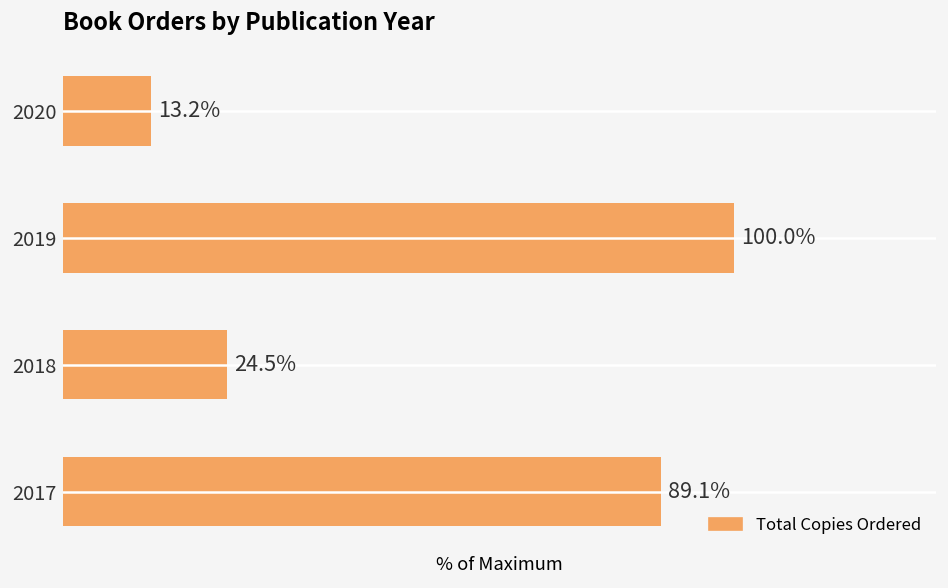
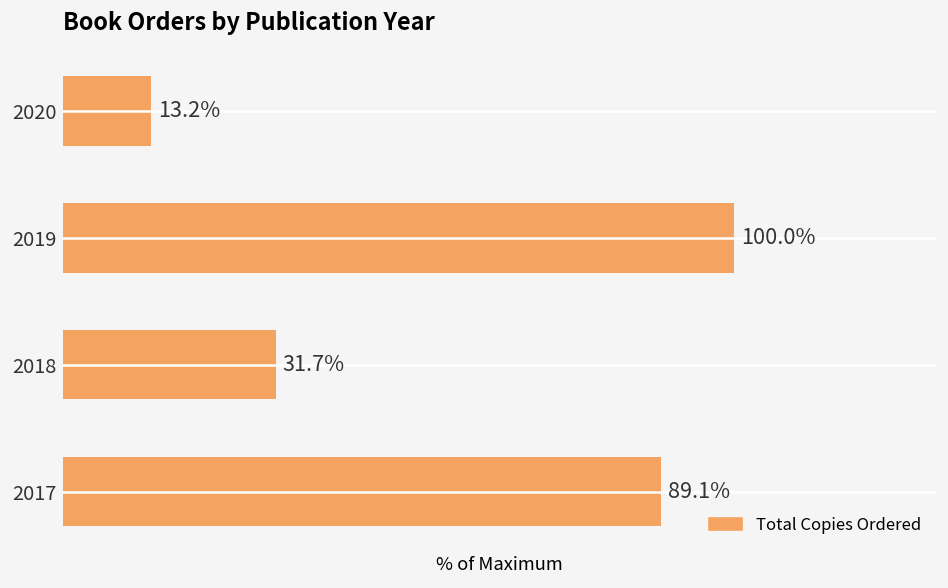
  {
    "2020": "13.2%",
    "2019": "100.0%",
-   "2018": "24.5%",
+   "2018": "31.7%",
    "2017": "89.1%"
  }
